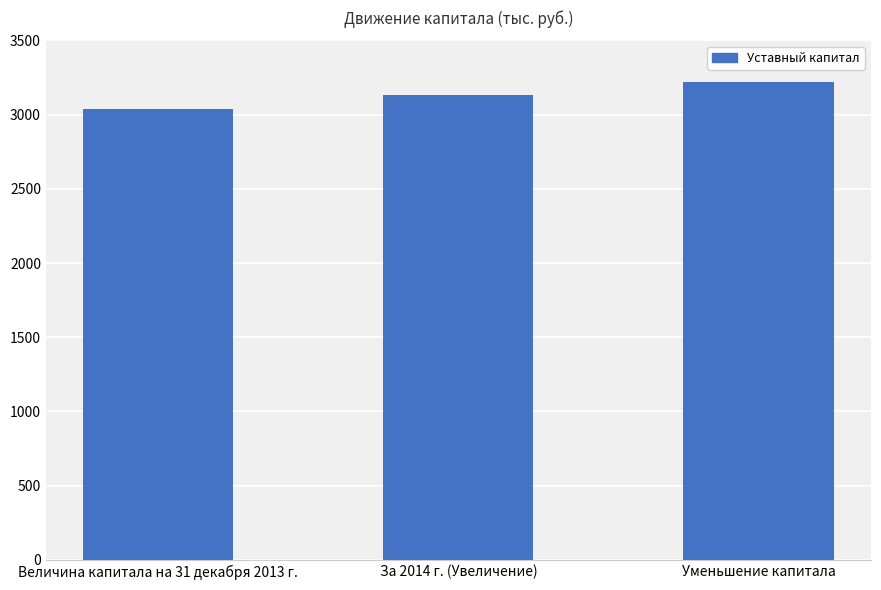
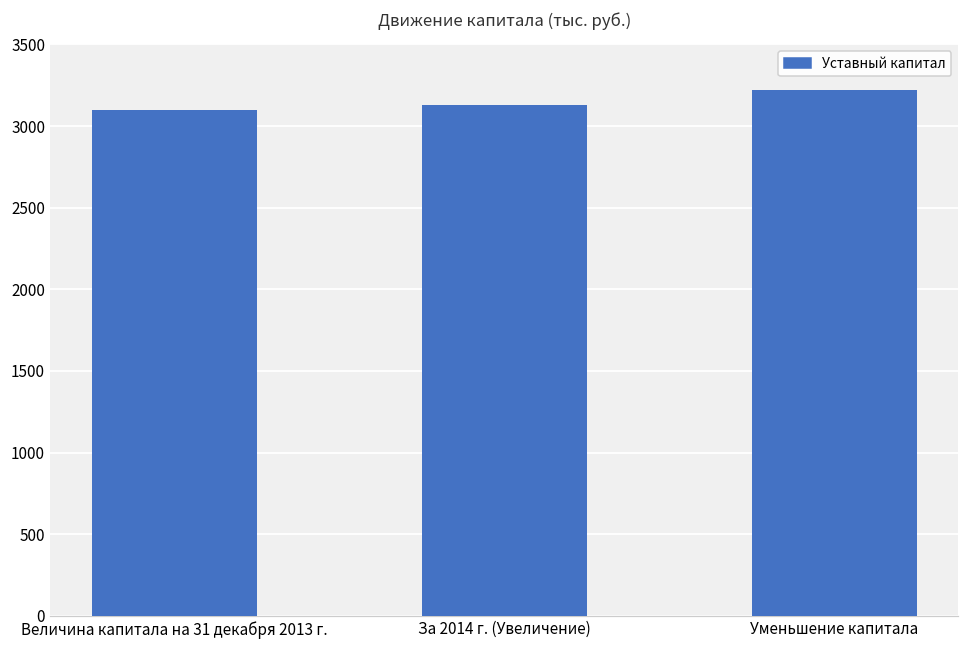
  {
-   "Величина капитала на 31 декабря 2013 г.": 3040,
+   "Величина капитала на 31 декабря 2013 г.": 3100,
    "За 2014 г. (Увеличение)": 3130,
    "Уменьшение капитала": 3220
  }
